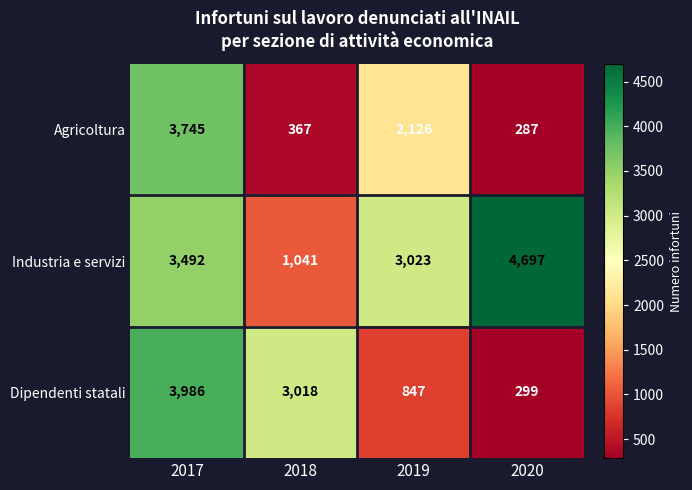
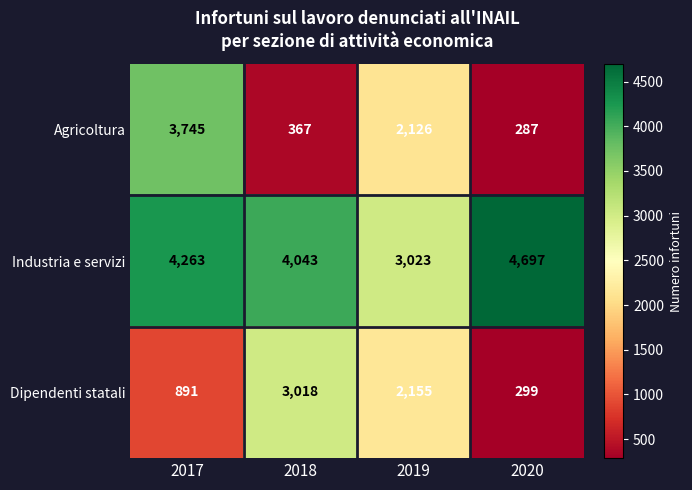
  {
    "Agricoltura": {
      "2017": "3,745",
      "2018": "367",
      "2019": "2,126",
      "2020": "287"
    },
    "Industria e servizi": {
-     "2017": "3,492",
-     "2018": "1,041",
+     "2017": "4,263",
+     "2018": "4,043",
      "2019": "3,023",
      "2020": "4,697"
    },
    "Dipendenti statali": {
-     "2017": "3,986",
+     "2017": "891",
      "2018": "3,018",
-     "2019": "847",
+     "2019": "2,155",
      "2020": "299"
    }
  }
